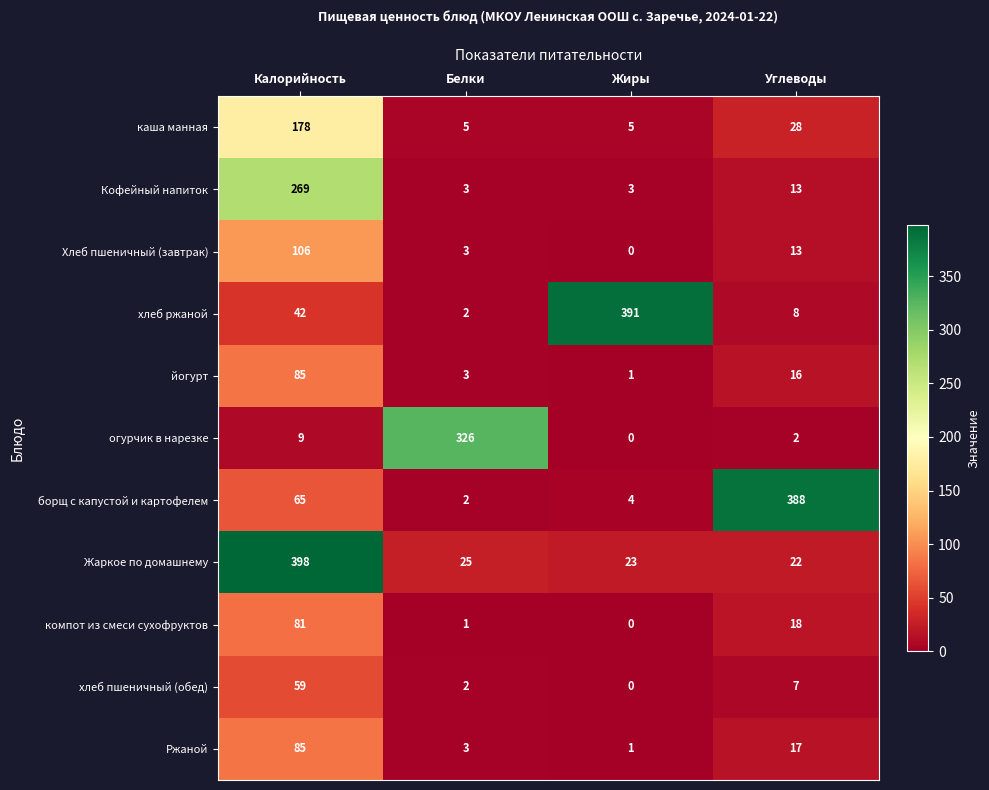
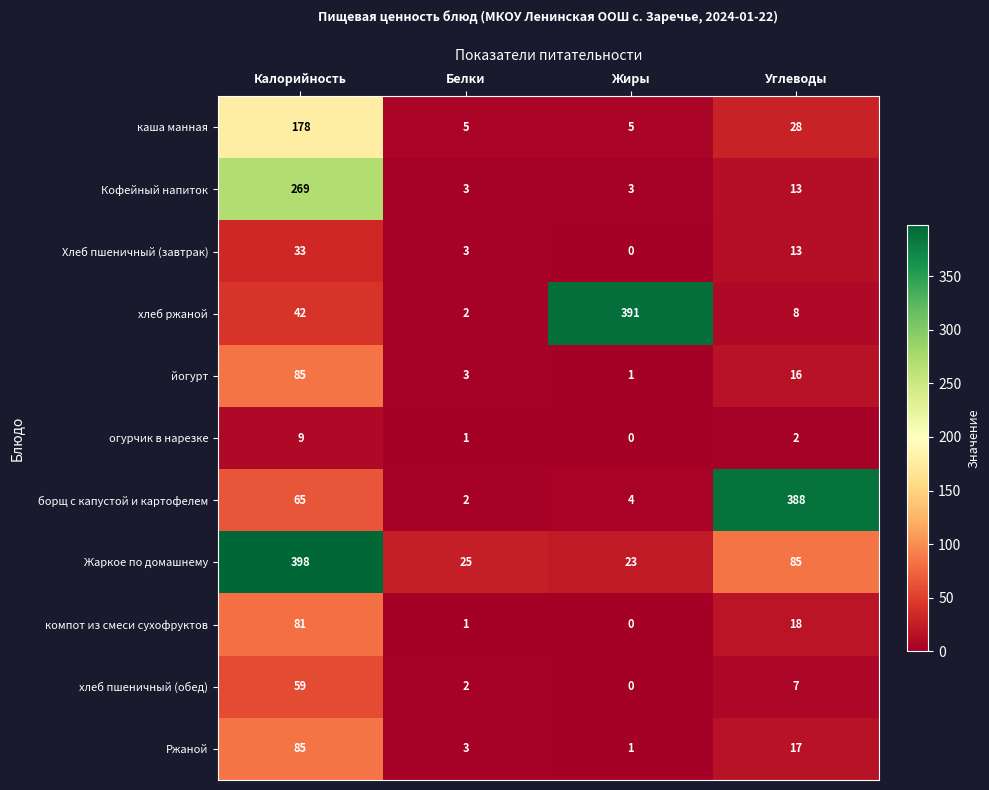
  {
    "каша манная": {
      "Калорийность": 178,
      "Белки": 5,
      "Жиры": 5,
      "Углеводы": 28
    },
    "Кофейный напиток": {
      "Калорийность": 269,
      "Белки": 3,
      "Жиры": 3,
      "Углеводы": 13
    },
    "Хлеб пшеничный (завтрак)": {
-     "Калорийность": 106,
+     "Калорийность": 33,
      "Белки": 3,
      "Жиры": 0,
      "Углеводы": 13
    },
    "хлеб ржаной": {
      "Калорийность": 42,
      "Белки": 2,
      "Жиры": 391,
      "Углеводы": 8
    },
    "йогурт": {
      "Калорийность": 85,
      "Белки": 3,
      "Жиры": 1,
      "Углеводы": 16
    },
    "огурчик в нарезке": {
      "Калорийность": 9,
-     "Белки": 326,
+     "Белки": 1,
      "Жиры": 0,
      "Углеводы": 2
    },
    "борщ с капустой и картофелем": {
      "Калорийность": 65,
      "Белки": 2,
      "Жиры": 4,
      "Углеводы": 388
    },
    "Жаркое по домашнему": {
      "Калорийность": 398,
      "Белки": 25,
      "Жиры": 23,
-     "Углеводы": 22
+     "Углеводы": 85
    },
    "компот из смеси сухофруктов": {
      "Калорийность": 81,
      "Белки": 1,
      "Жиры": 0,
      "Углеводы": 18
    },
    "хлеб пшеничный (обед)": {
      "Калорийность": 59,
      "Белки": 2,
      "Жиры": 0,
      "Углеводы": 7
    },
    "Ржаной": {
      "Калорийность": 85,
      "Белки": 3,
      "Жиры": 1,
      "Углеводы": 17
    }
  }
